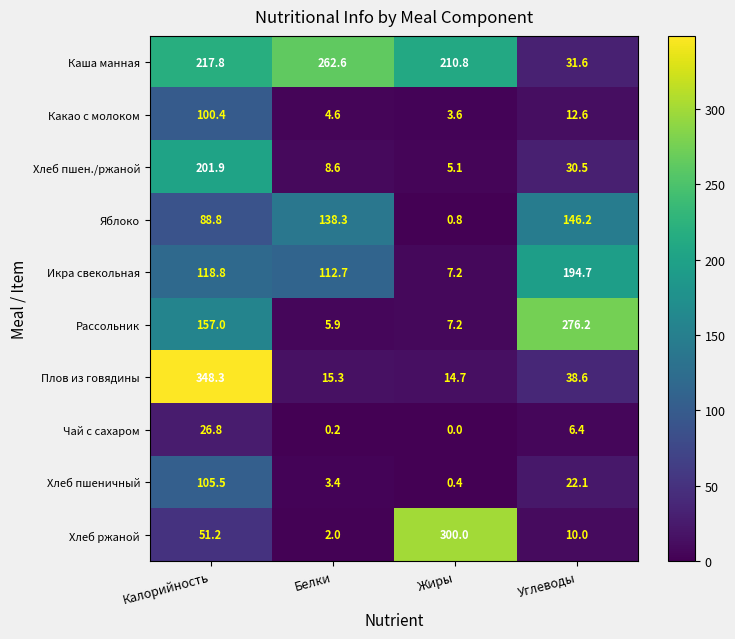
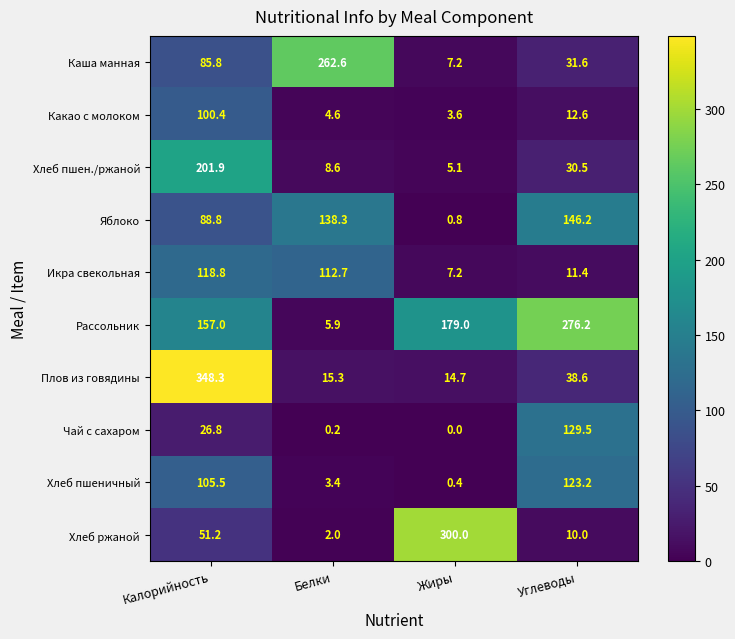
  {
    "Каша манная": {
-     "Калорийность": 217.8,
+     "Калорийность": 85.8,
      "Белки": 262.6,
-     "Жиры": 210.8,
+     "Жиры": 7.2,
      "Углеводы": 31.6
    },
    "Какао с молоком": {
      "Калорийность": 100.4,
      "Белки": 4.6,
      "Жиры": 3.6,
      "Углеводы": 12.6
    },
    "Хлеб пшен./ржаной": {
      "Калорийность": 201.9,
      "Белки": 8.6,
      "Жиры": 5.1,
      "Углеводы": 30.5
    },
    "Яблоко": {
      "Калорийность": 88.8,
      "Белки": 138.3,
      "Жиры": 0.8,
      "Углеводы": 146.2
    },
    "Икра свекольная": {
      "Калорийность": 118.8,
      "Белки": 112.7,
      "Жиры": 7.2,
-     "Углеводы": 194.7
+     "Углеводы": 11.4
    },
    "Рассольник": {
      "Калорийность": 157.0,
      "Белки": 5.9,
-     "Жиры": 7.2,
+     "Жиры": 179.0,
      "Углеводы": 276.2
    },
    "Плов из говядины": {
      "Калорийность": 348.3,
      "Белки": 15.3,
      "Жиры": 14.7,
      "Углеводы": 38.6
    },
    "Чай с сахаром": {
      "Калорийность": 26.8,
      "Белки": 0.2,
      "Жиры": 0.0,
-     "Углеводы": 6.4
+     "Углеводы": 129.5
    },
    "Хлеб пшеничный": {
      "Калорийность": 105.5,
      "Белки": 3.4,
      "Жиры": 0.4,
-     "Углеводы": 22.1
+     "Углеводы": 123.2
    },
    "Хлеб ржаной": {
      "Калорийность": 51.2,
      "Белки": 2.0,
      "Жиры": 300.0,
      "Углеводы": 10.0
    }
  }
